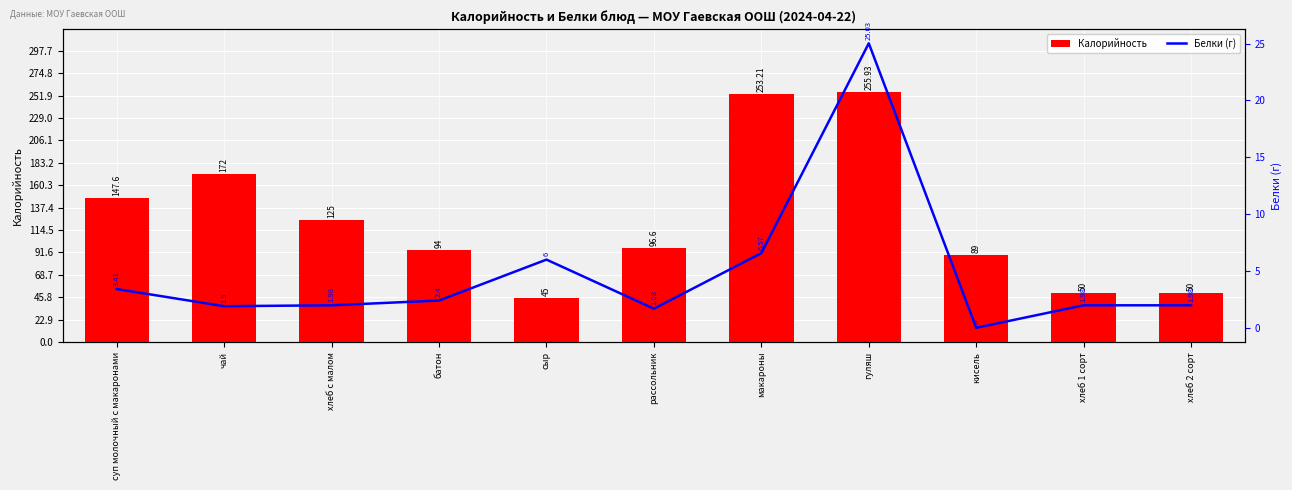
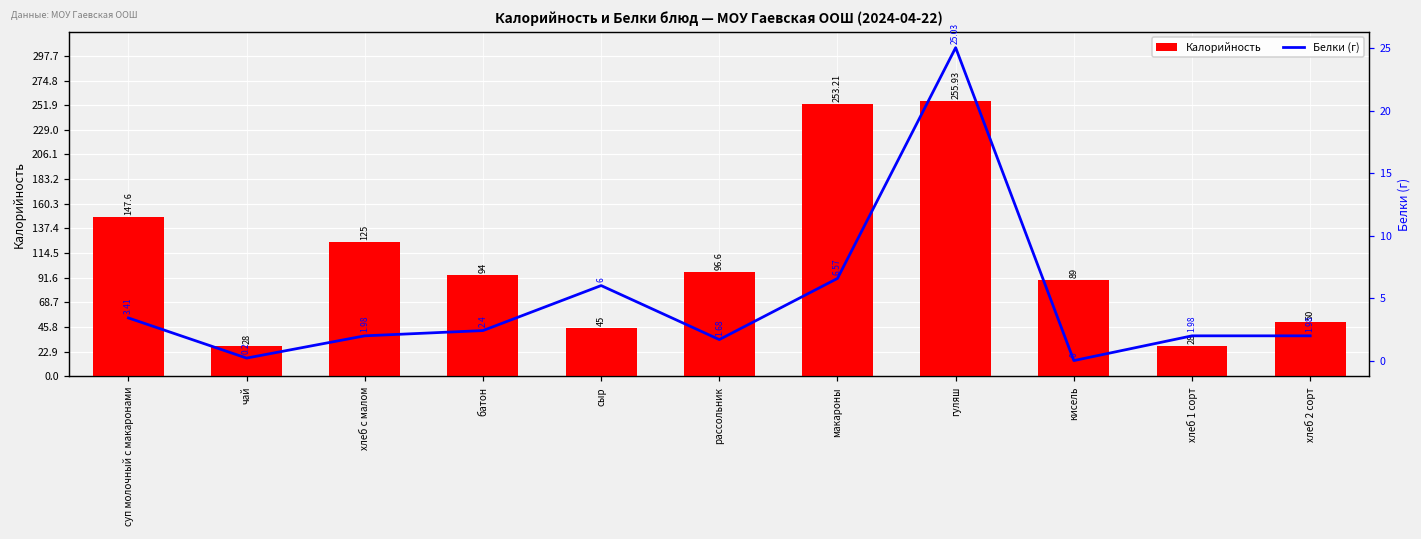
  {
    "Калорийность": {
      "суп молочный с макаронами": 147.6,
-     "чай": 172,
+     "чай": 28,
      "хлеб с малом": 125,
      "батон": 94,
      "сыр": 45,
      "рассольник": 96.6,
      "макароны": 253.21,
      "гуляш": 255.93,
      "кисель": 89,
-     "хлеб 1 сорт": 50
+     "хлеб 1 сорт": 28
    },
    "Белки (г)": {
      "суп молочный с макаронами": 3.41,
-     "чай": 1.9,
+     "чай": 0.2,
      "хлеб с малом": 1.98,
      "батон": 2.4,
      "сыр": 6,
      "рассольник": 1.68,
      "макароны": 6.57,
      "гуляш": 25.03,
      "кисель": 0
    }
  }
